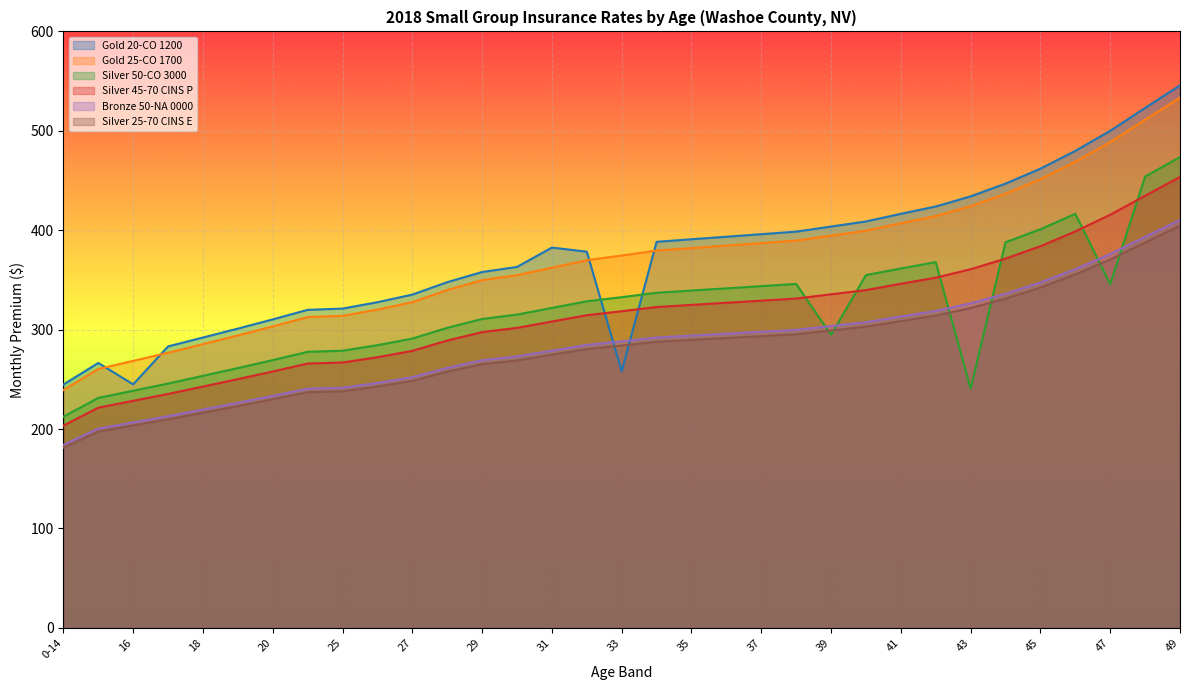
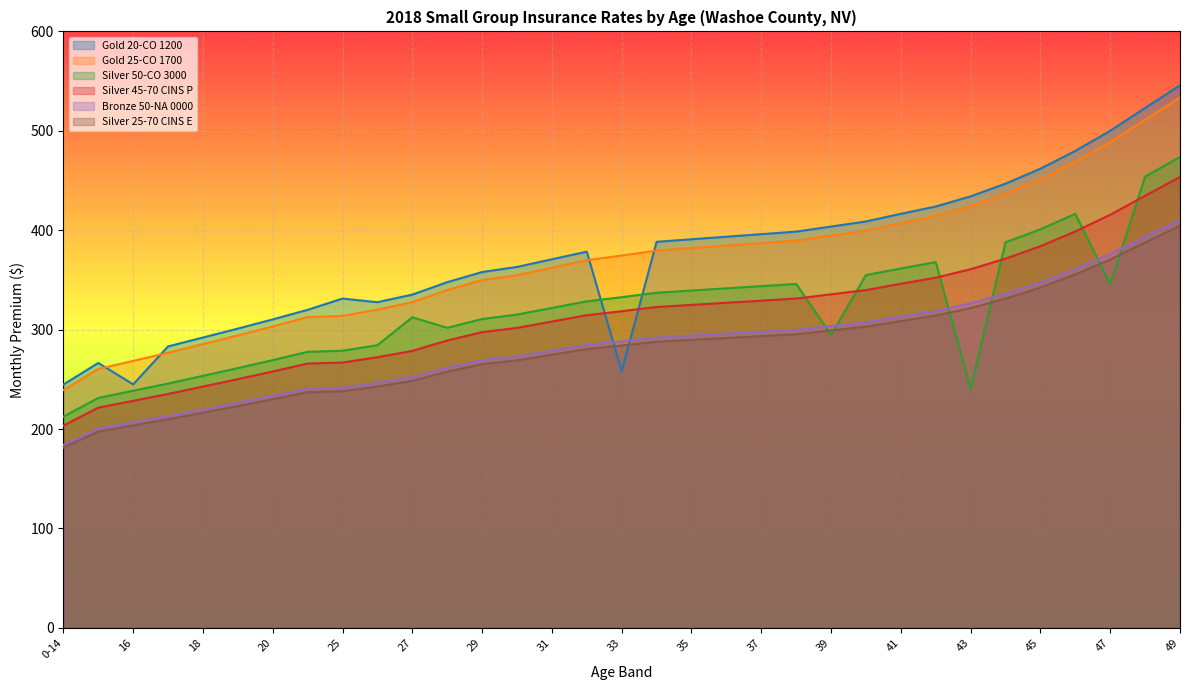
  {
    "Gold 20-CO 1200": {
      "0-14": 240,
      "16": 240,
      "18": 290,
      "20": 310,
-     "25": 320,
+     "25": 330,
      "27": 340,
      "29": 360,
-     "31": 380,
+     "31": 370,
      "33": 260,
      "35": 390,
      "37": 400,
      "39": 400,
      "41": 420,
      "43": 430,
      "45": 460,
      "47": 500,
      "49": 550
    },
    "Silver 50-CO 3000": {
      "0-14": 210,
      "16": 240,
      "18": 250,
      "20": 270,
      "25": 280,
-     "27": 290,
+     "27": 310,
      "29": 310,
      "31": 320,
      "33": 330,
      "35": 340,
      "37": 340,
      "39": 290,
      "41": 360,
      "43": 240,
      "45": 400,
      "47": 350,
      "49": 470
    },
    "Bronze 50-NA 0000": {
      "0-14": 180,
      "16": 210,
      "18": 220,
      "20": 230,
      "25": 240,
      "27": 250,
      "29": 270,
      "31": 280,
      "33": 290,
      "35": 290,
      "37": 300,
      "39": 300,
      "41": 310,
      "43": 330,
      "45": 350,
      "47": 380,
      "49": 410
    }
  }
